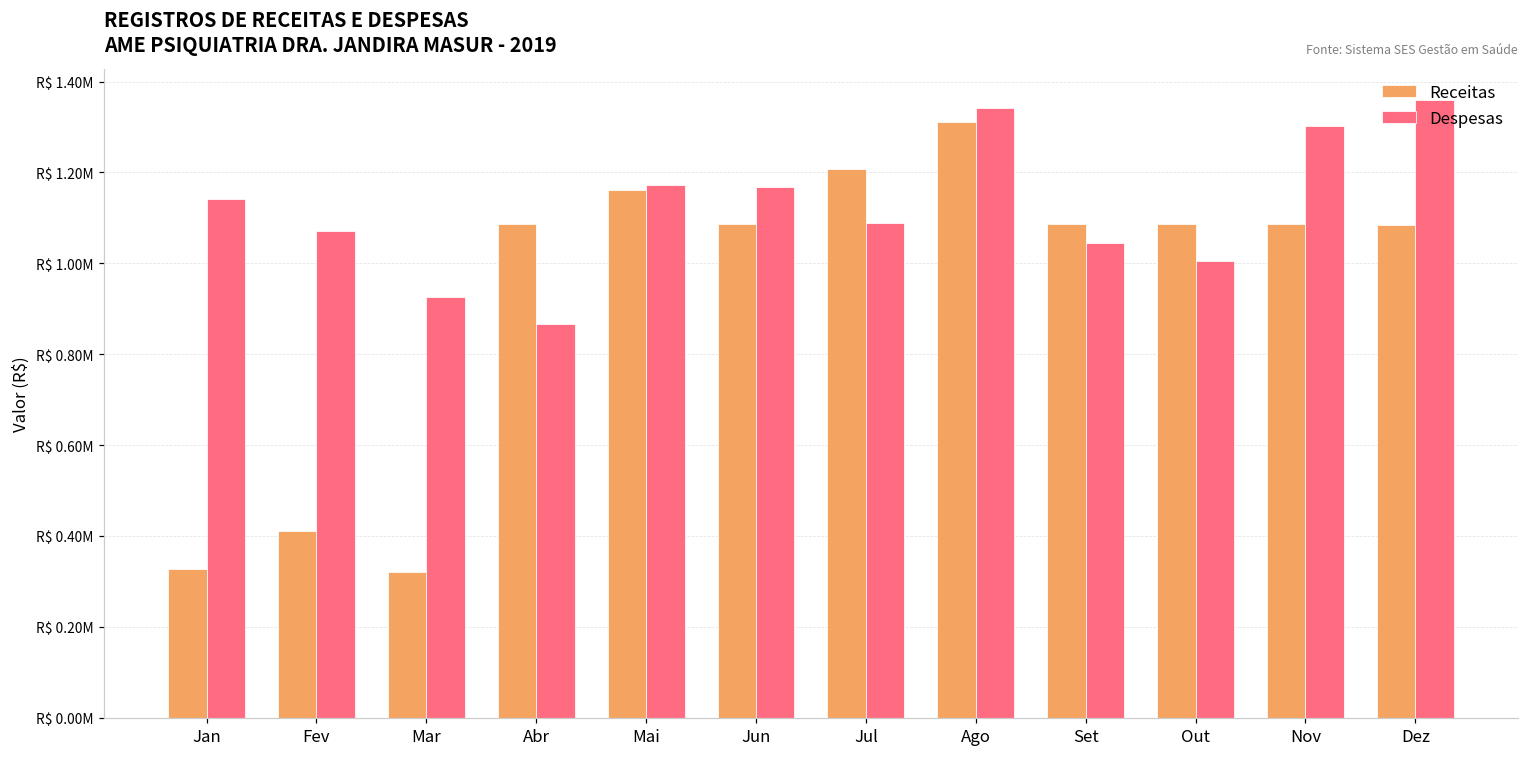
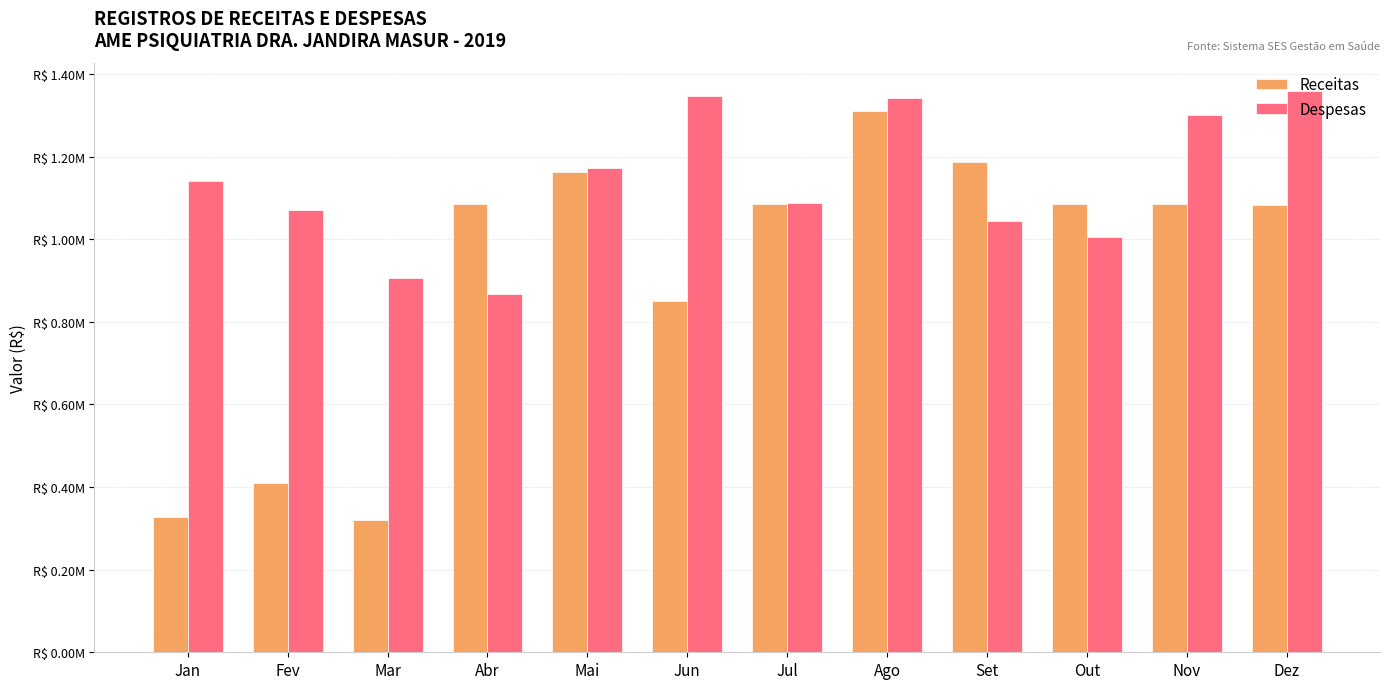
  {
    "Receitas": {
      "Jan": "R$ 330000",
      "Fev": "R$ 410000",
      "Mar": "R$ 320000",
      "Abr": "R$ 1090000",
      "Mai": "R$ 1160000",
-     "Jun": "R$ 1090000",
-     "Jul": "R$ 1210000",
+     "Jun": "R$ 850000",
+     "Jul": "R$ 1090000",
      "Ago": "R$ 1310000",
-     "Set": "R$ 1090000",
+     "Set": "R$ 1190000",
      "Out": "R$ 1090000",
      "Nov": "R$ 1090000",
      "Dez": "R$ 1080000"
    },
    "Despesas": {
      "Jan": "R$ 1140000",
      "Fev": "R$ 1070000",
-     "Mar": "R$ 930000",
+     "Mar": "R$ 910000",
      "Abr": "R$ 870000",
      "Mai": "R$ 1170000",
-     "Jun": "R$ 1170000",
+     "Jun": "R$ 1350000",
      "Jul": "R$ 1090000",
      "Ago": "R$ 1340000",
      "Set": "R$ 1040000",
      "Out": "R$ 1000000",
      "Nov": "R$ 1300000",
      "Dez": "R$ 1360000"
    }
  }
